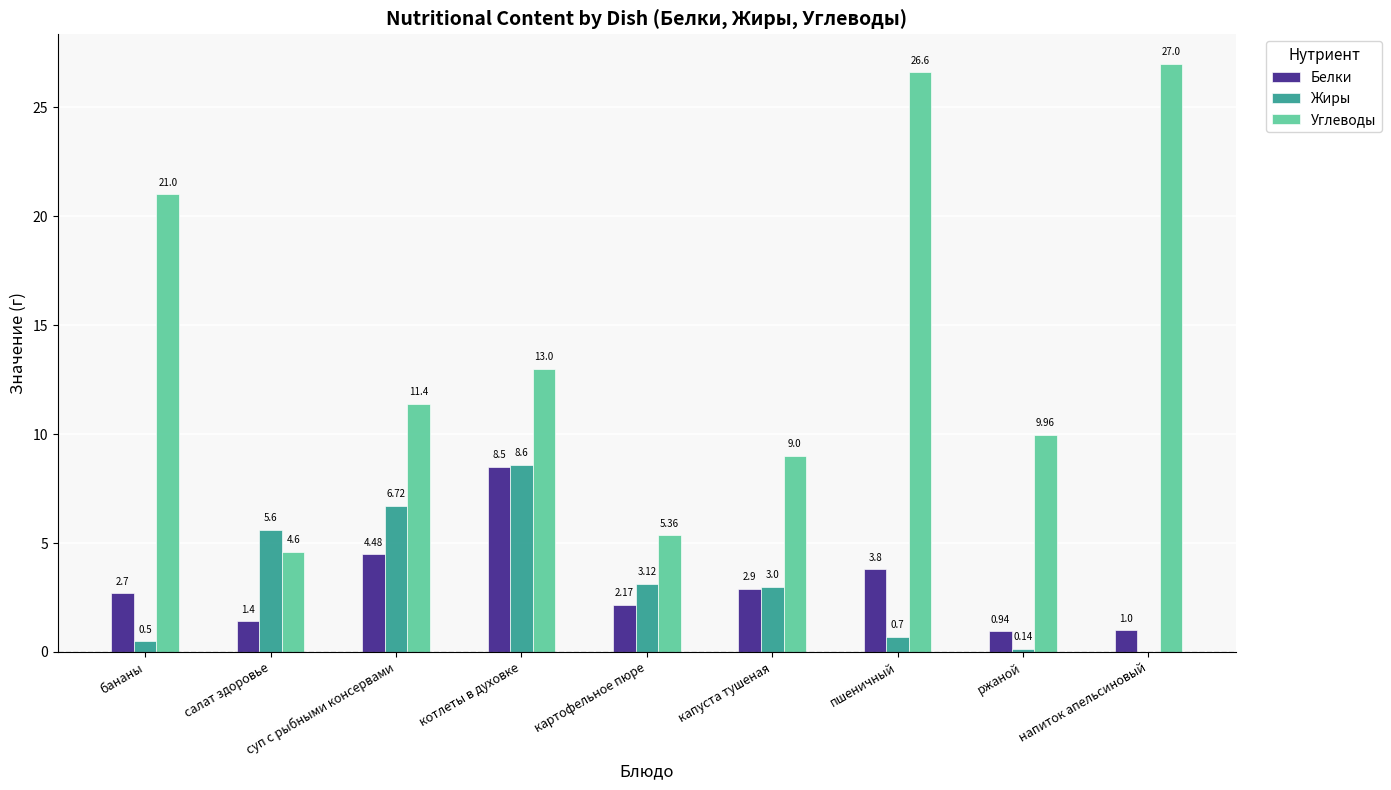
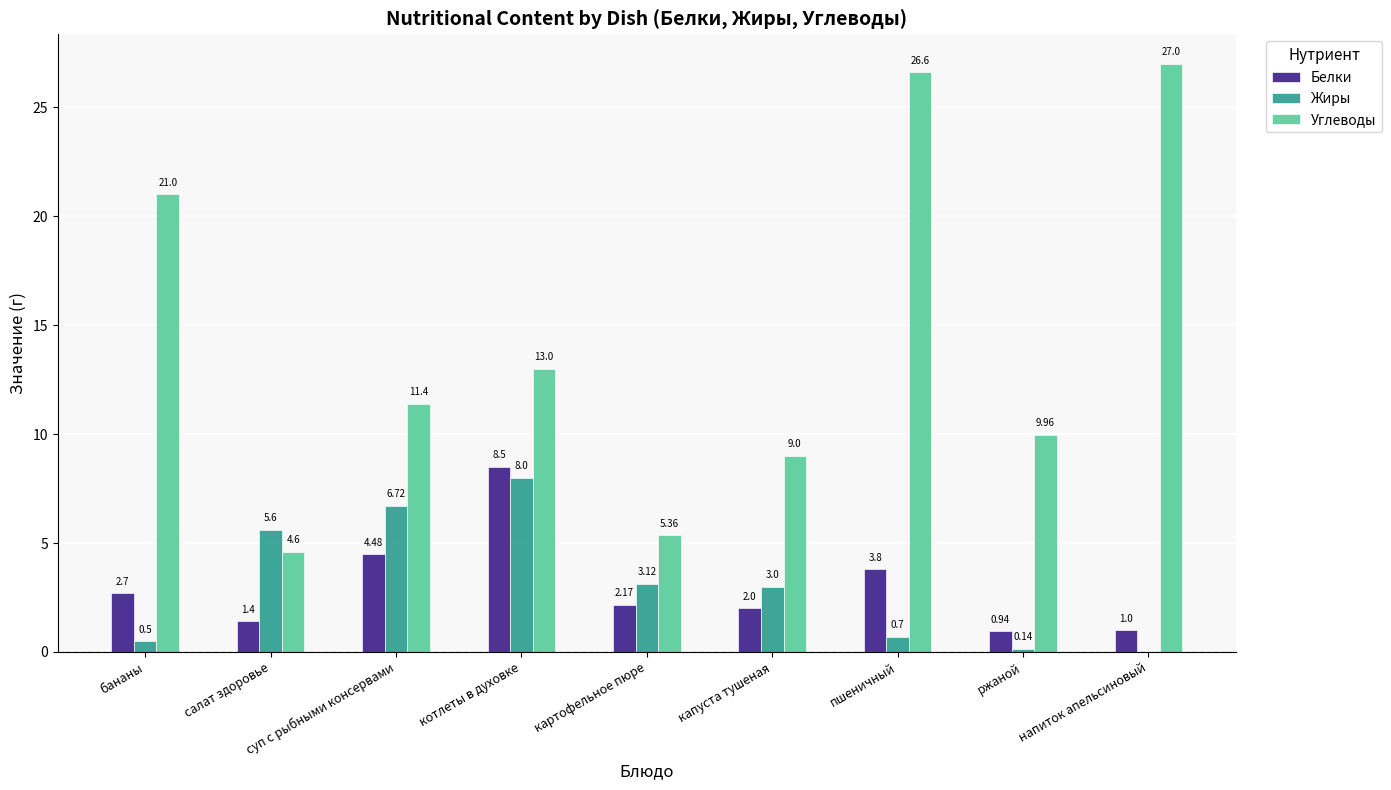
  {
    "Белки": {
      "бананы": 2.7,
      "салат здоровье": 1.4,
      "суп с рыбными консервами": 4.48,
      "котлеты в духовке": 8.5,
      "картофельное пюре": 2.17,
-     "капуста тушеная": 2.9,
+     "капуста тушеная": 2.0,
      "пшеничный": 3.8,
      "ржаной": 0.94,
      "напиток апельсиновый": 1.0
    },
    "Жиры": {
      "бананы": 0.5,
      "салат здоровье": 5.6,
      "суп с рыбными консервами": 6.72,
-     "котлеты в духовке": 8.6,
+     "котлеты в духовке": 8.0,
      "картофельное пюре": 3.12,
      "капуста тушеная": 3.0,
      "пшеничный": 0.7,
      "ржаной": 0.14
    },
    "Углеводы": {
      "бананы": 21.0,
      "салат здоровье": 4.6,
      "суп с рыбными консервами": 11.4,
      "котлеты в духовке": 13.0,
      "картофельное пюре": 5.36,
      "капуста тушеная": 9.0,
      "пшеничный": 26.6,
      "ржаной": 9.96,
      "напиток апельсиновый": 27.0
    }
  }
